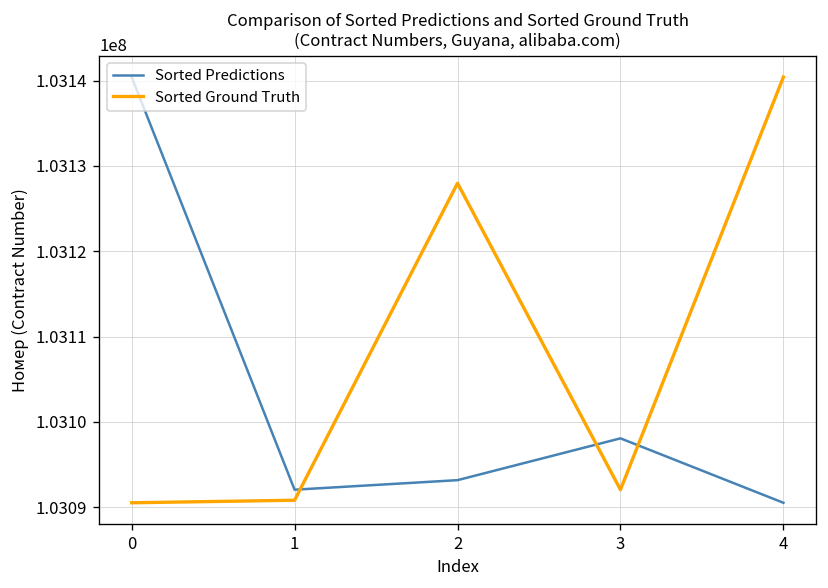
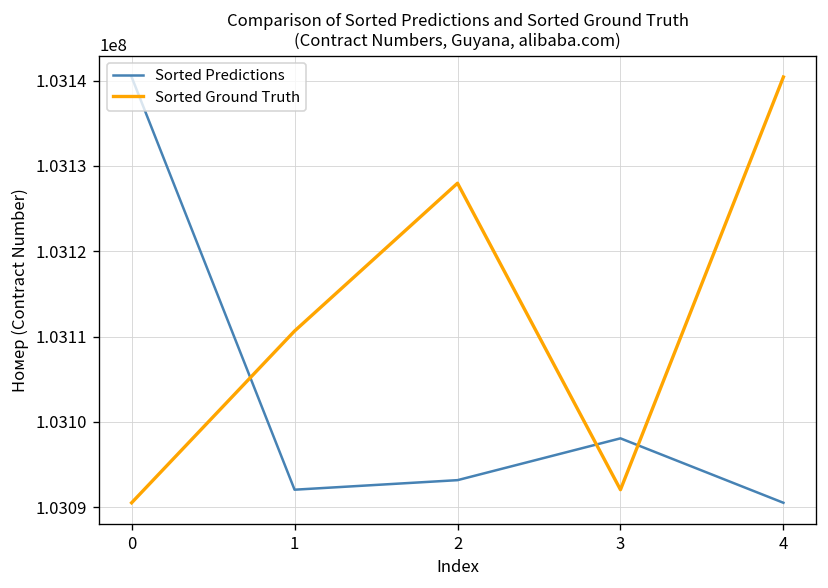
  {
    "Sorted Predictions": {
      "1": 103092000,
      "2": 103093000,
      "3": 103098000,
      "4": 103091000
    },
    "Sorted Ground Truth": {
      "0": 103091000,
-     "1": 103091000,
+     "1": 103111000,
      "2": 103128000,
      "3": 103092000,
      "4": 103140000
    }
  }
